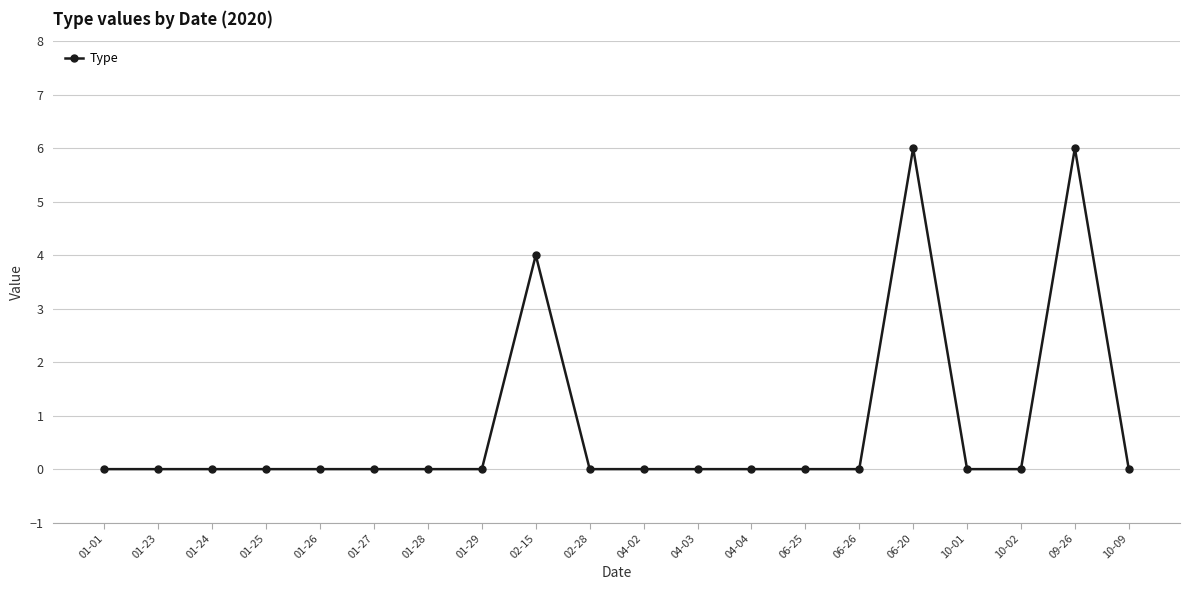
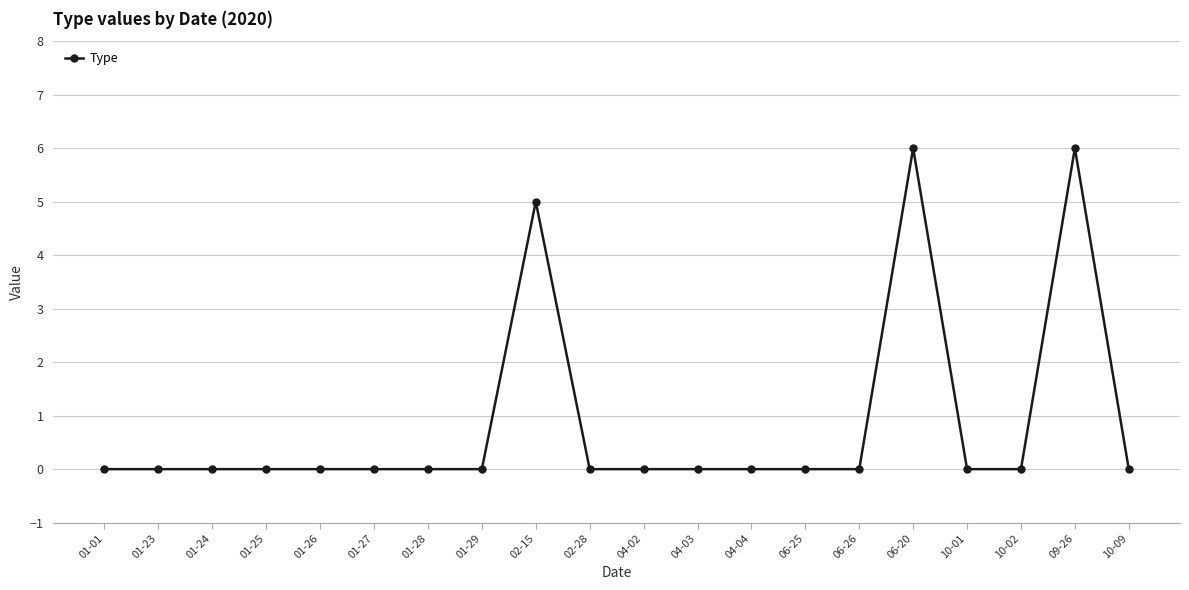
  {
    "01-01": 0,
    "01-23": 0,
    "01-24": 0,
    "01-25": 0,
    "01-26": 0,
    "01-27": 0,
    "01-28": 0,
    "01-29": 0,
-   "02-15": 4,
+   "02-15": 5,
    "02-28": 0,
    "04-02": 0,
    "04-03": 0,
    "04-04": 0,
    "06-25": 0,
    "06-26": 0,
    "06-20": 6,
    "10-01": 0,
    "10-02": 0,
    "09-26": 6,
    "10-09": 0
  }
